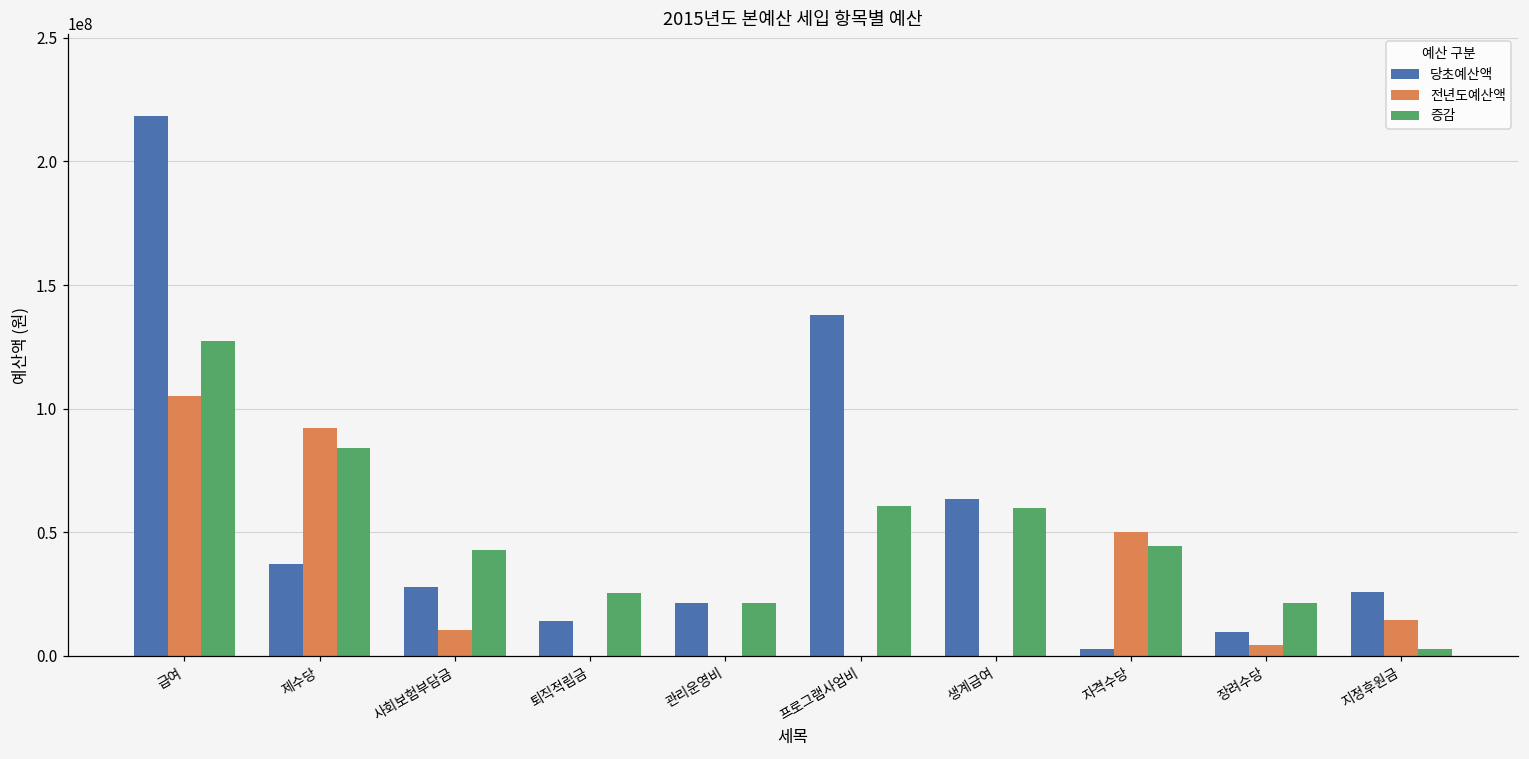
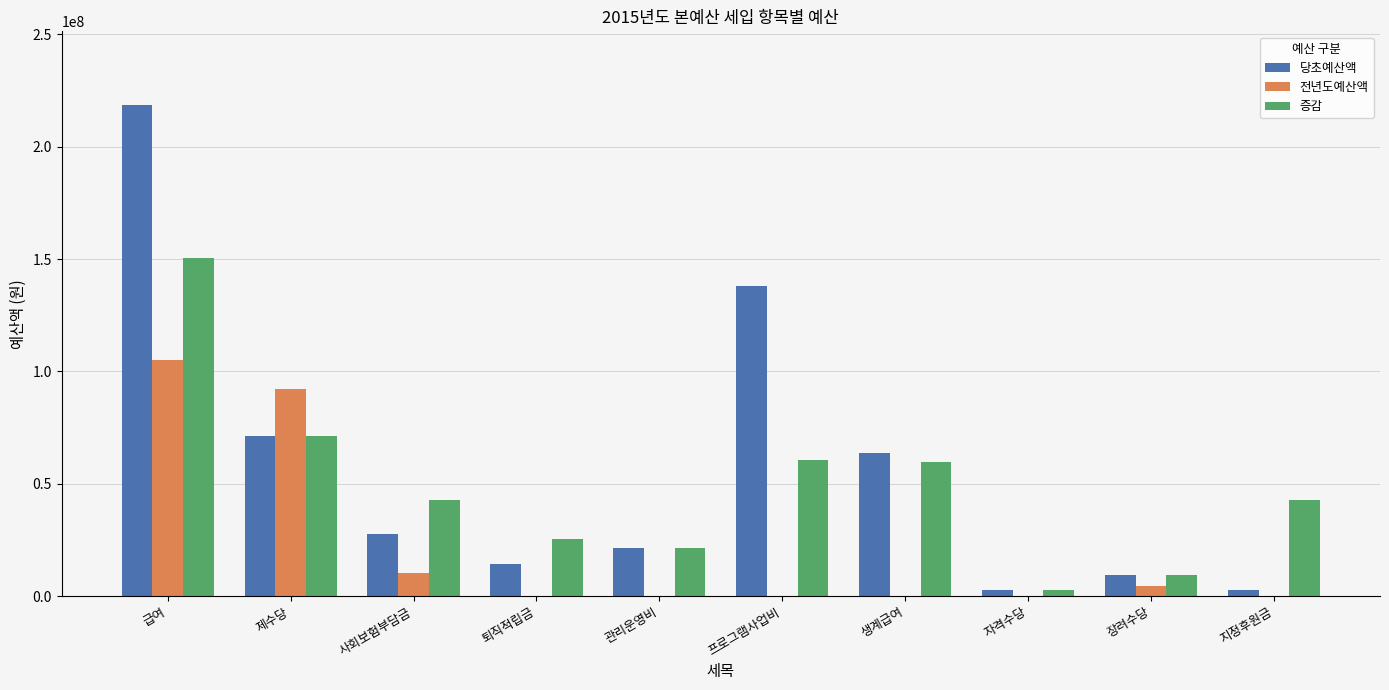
  {
    "당초예산액": {
      "급여": 219000000,
-     "제수당": 37000000,
+     "제수당": 71000000,
      "사회보험부담금": 28000000,
      "퇴직적립금": 14000000,
      "관리운영비": 21000000,
      "프로그램사업비": 138000000,
      "생계급여": 64000000,
      "자격수당": 3000000,
      "장려수당": 10000000,
-     "지정후원금": 26000000
+     "지정후원금": 3000000
    },
    "전년도예산액": {
      "급여": 105000000,
      "제수당": 92000000,
      "사회보험부담금": 10000000,
      "퇴직적립금": 0,
      "관리운영비": 0,
      "프로그램사업비": 0,
      "생계급여": 0,
-     "자격수당": 50000000,
+     "자격수당": 0,
      "장려수당": 5000000,
-     "지정후원금": 14000000
+     "지정후원금": 0
    },
    "증감": {
-     "급여": 127000000,
-     "제수당": 84000000,
+     "급여": 151000000,
+     "제수당": 71000000,
      "사회보험부담금": 43000000,
      "퇴직적립금": 25000000,
      "관리운영비": 21000000,
      "프로그램사업비": 61000000,
      "생계급여": 60000000,
-     "자격수당": 45000000,
-     "장려수당": 21000000,
-     "지정후원금": 3000000
+     "자격수당": 3000000,
+     "장려수당": 10000000,
+     "지정후원금": 43000000
    }
  }
